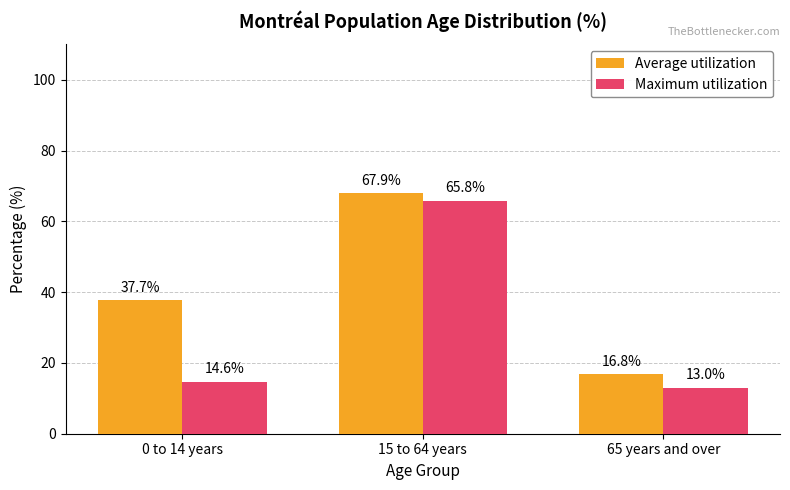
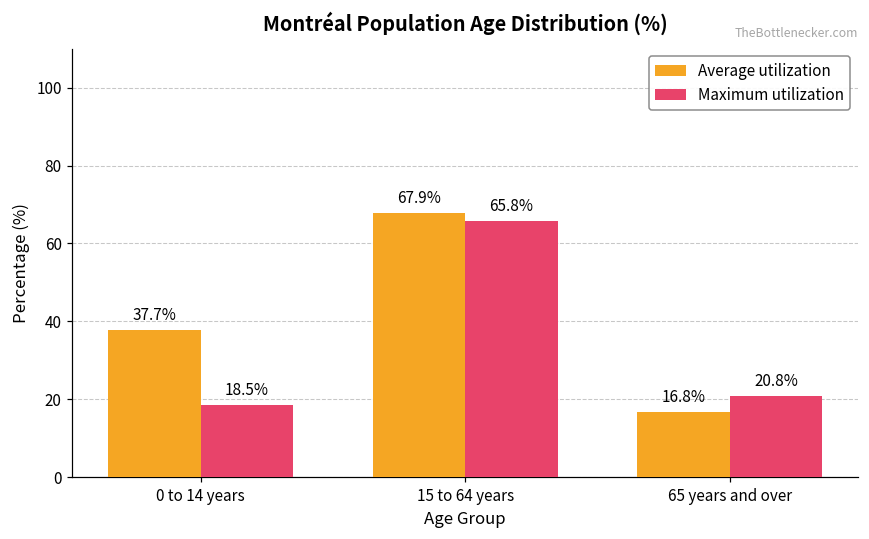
  {
    "Average utilization": {
      "0 to 14 years": "37.7%",
      "15 to 64 years": "67.9%",
      "65 years and over": "16.8%"
    },
    "Maximum utilization": {
-     "0 to 14 years": "14.6%",
+     "0 to 14 years": "18.5%",
      "15 to 64 years": "65.8%",
-     "65 years and over": "13.0%"
+     "65 years and over": "20.8%"
    }
  }
